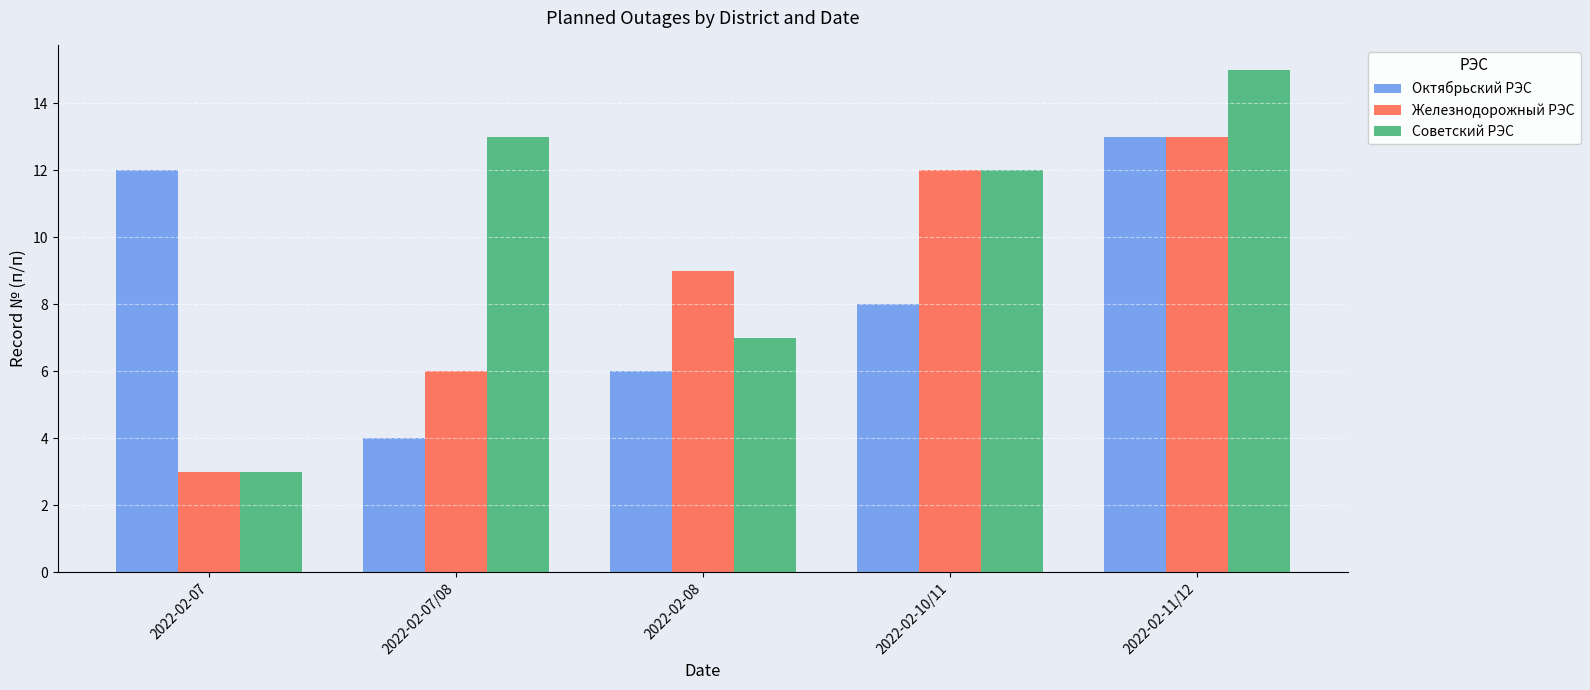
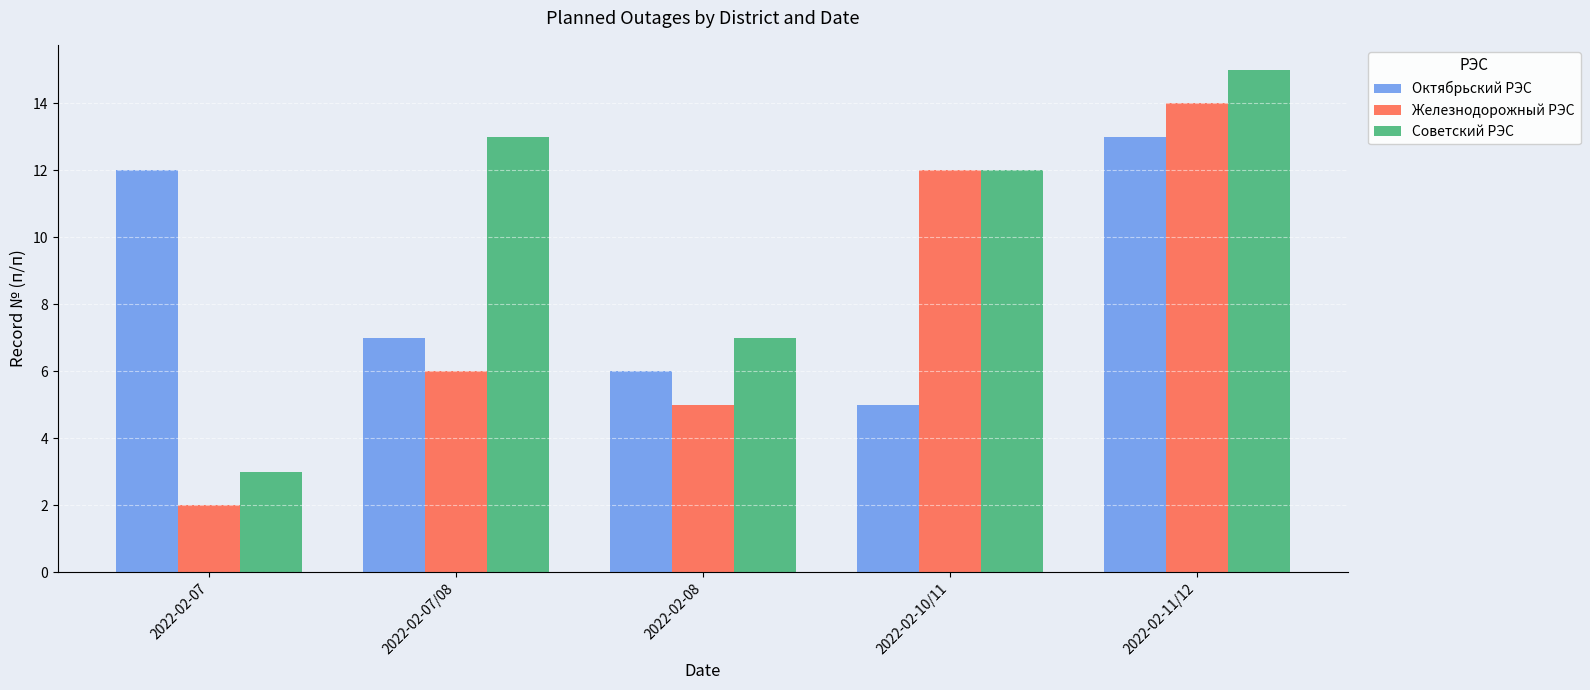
  {
    "Октябрьский РЭС": {
      "2022-02-07": 12,
-     "2022-02-07/08": 4,
+     "2022-02-07/08": 7,
      "2022-02-08": 6,
-     "2022-02-10/11": 8,
+     "2022-02-10/11": 5,
      "2022-02-11/12": 13
    },
    "Железнодорожный РЭС": {
-     "2022-02-07": 3,
+     "2022-02-07": 2,
      "2022-02-07/08": 6,
-     "2022-02-08": 9,
+     "2022-02-08": 5,
      "2022-02-10/11": 12,
-     "2022-02-11/12": 13
+     "2022-02-11/12": 14
    },
    "Советский РЭС": {
      "2022-02-07": 3,
      "2022-02-07/08": 13,
      "2022-02-08": 7,
      "2022-02-10/11": 12,
      "2022-02-11/12": 15
    }
  }
